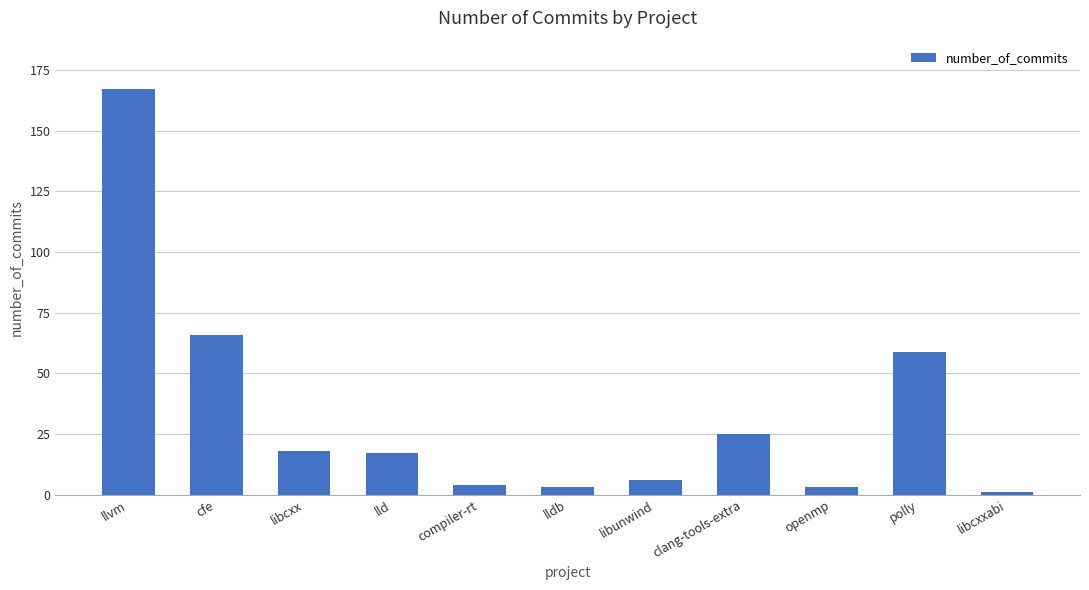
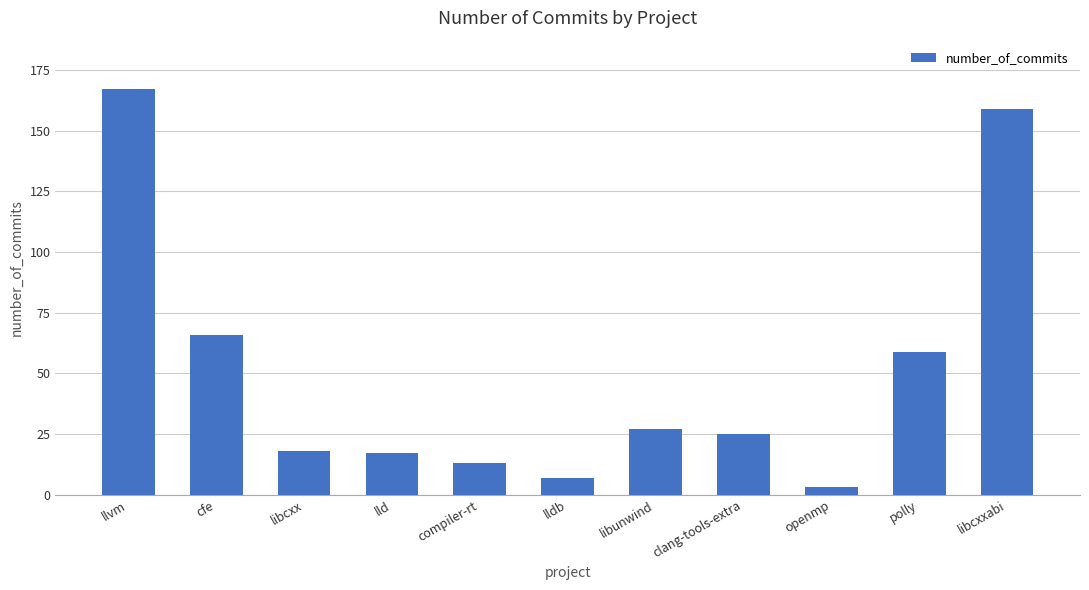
  {
    "llvm": 167,
    "cfe": 66,
    "libcxx": 18,
    "lld": 17,
-   "compiler-rt": 4,
-   "lldb": 3,
-   "libunwind": 6,
+   "compiler-rt": 13,
+   "lldb": 7,
+   "libunwind": 27,
    "clang-tools-extra": 25,
    "openmp": 3,
    "polly": 59,
-   "libcxxabi": 1
+   "libcxxabi": 159
  }
